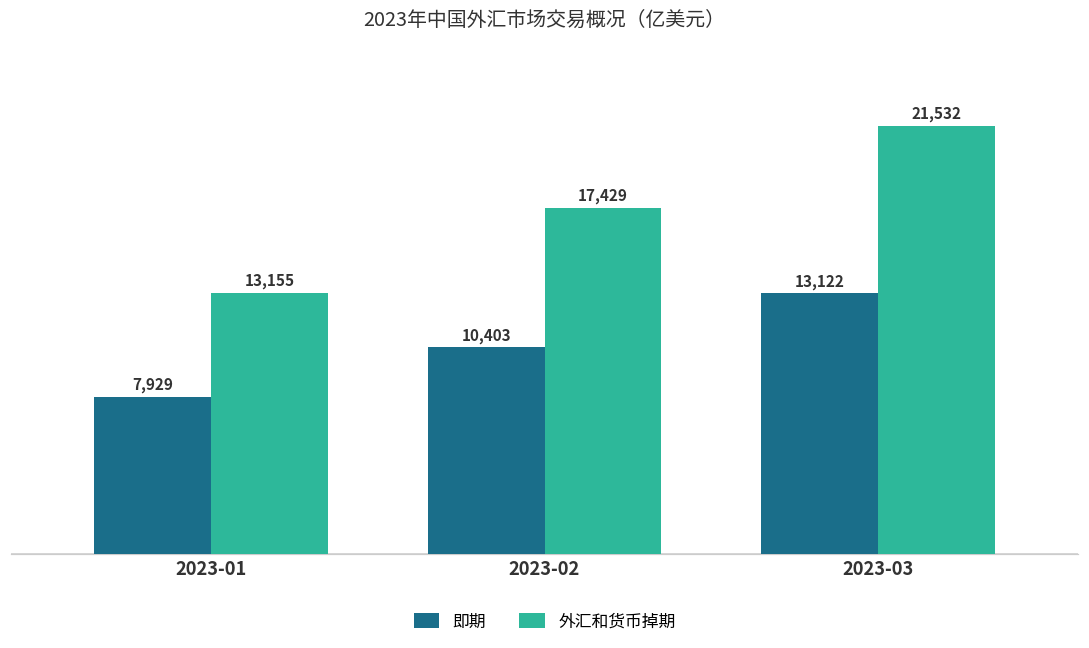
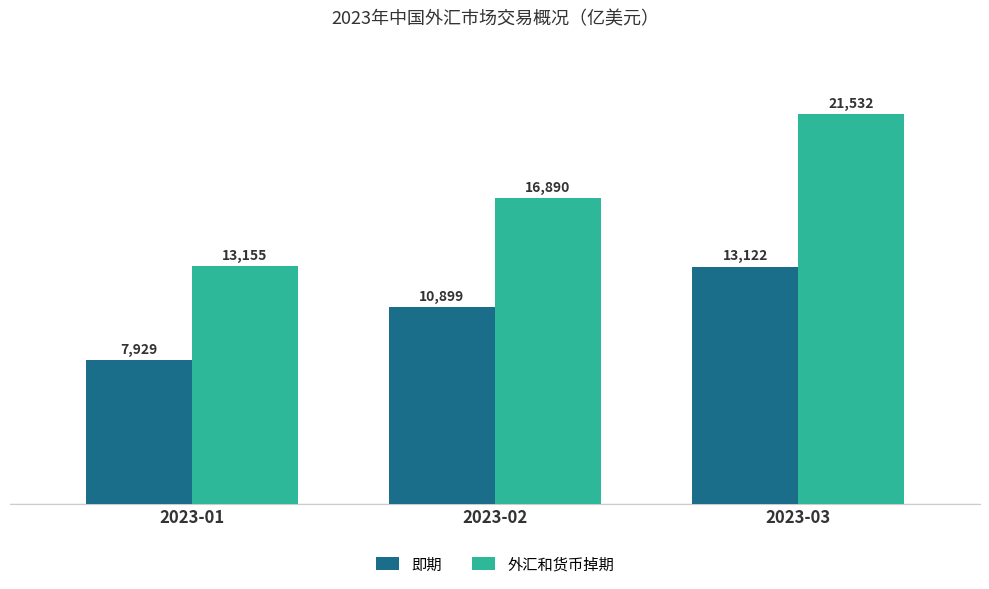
  {
    "即期": {
      "2023-01": "7,929",
-     "2023-02": "10,403",
+     "2023-02": "10,899",
      "2023-03": "13,122"
    },
    "外汇和货币掉期": {
      "2023-01": "13,155",
-     "2023-02": "17,429",
+     "2023-02": "16,890",
      "2023-03": "21,532"
    }
  }
